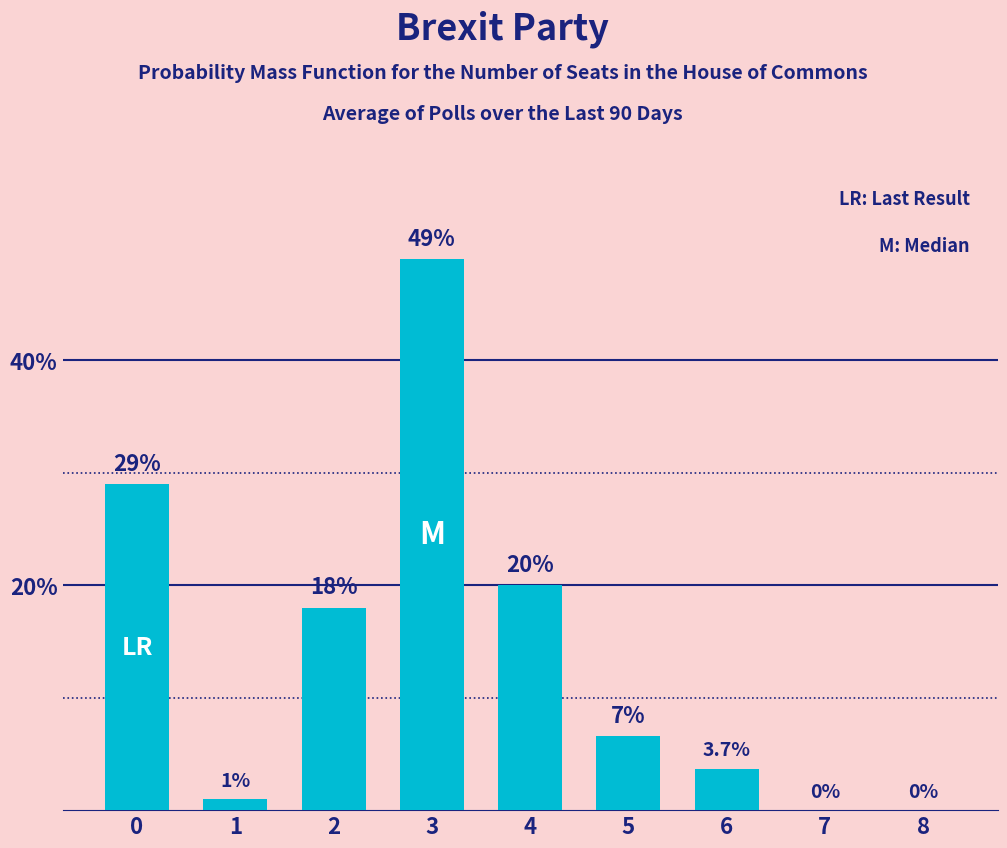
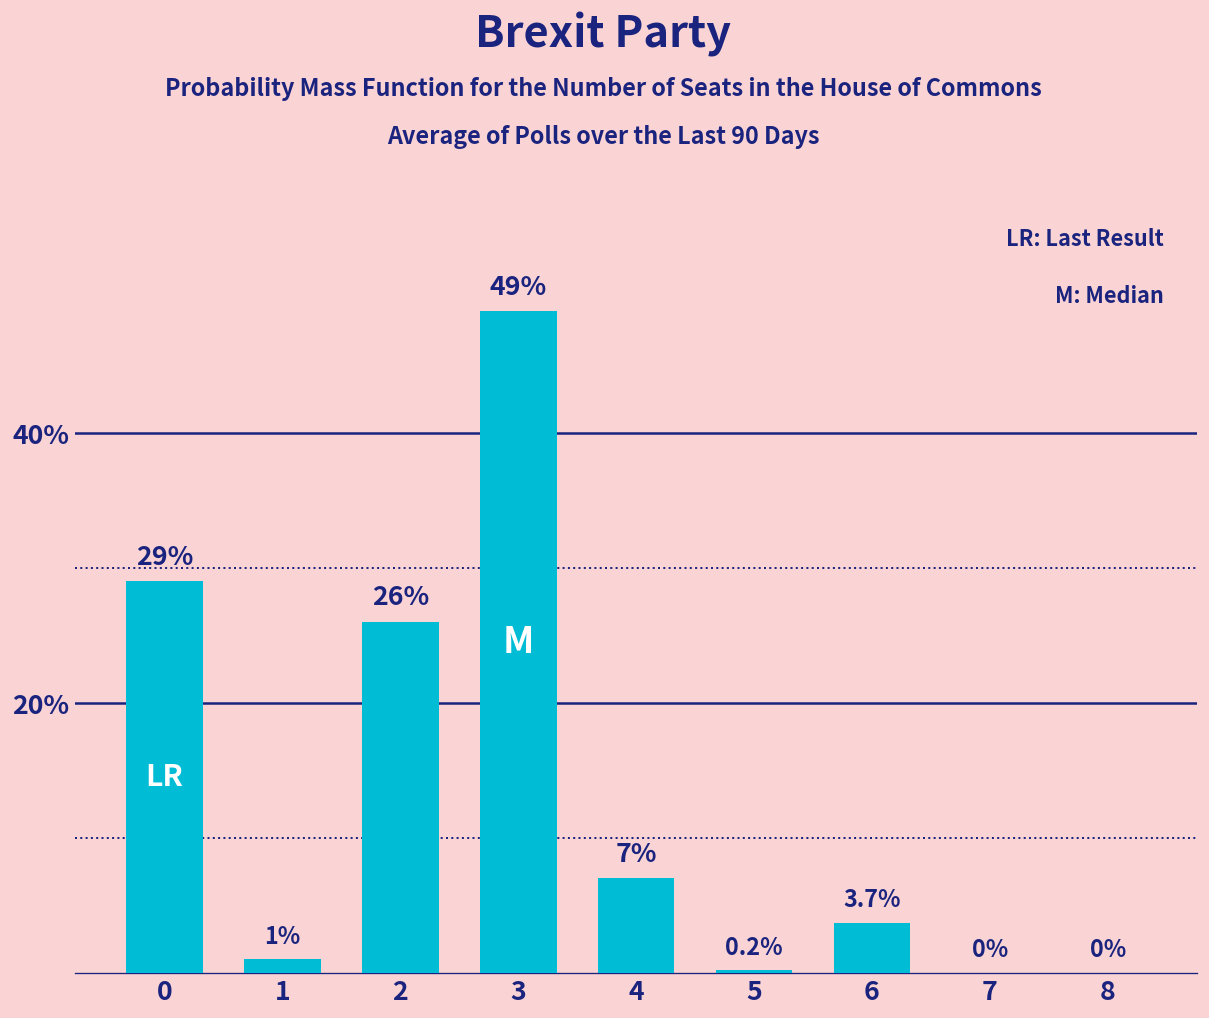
  {
    "0": "29%",
    "1": "1%",
-   "2": "18%",
+   "2": "26%",
    "3": "49%",
-   "4": "20%",
-   "5": "7%",
+   "4": "7%",
+   "5": "0.2%",
    "6": "3.7%",
    "7": "0%",
    "8": "0%"
  }
